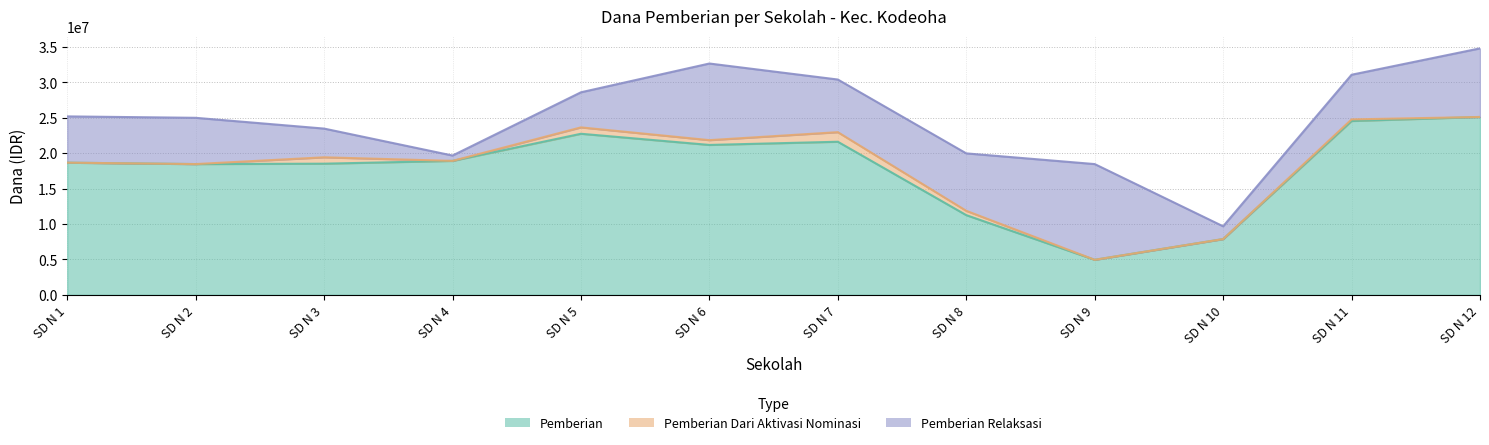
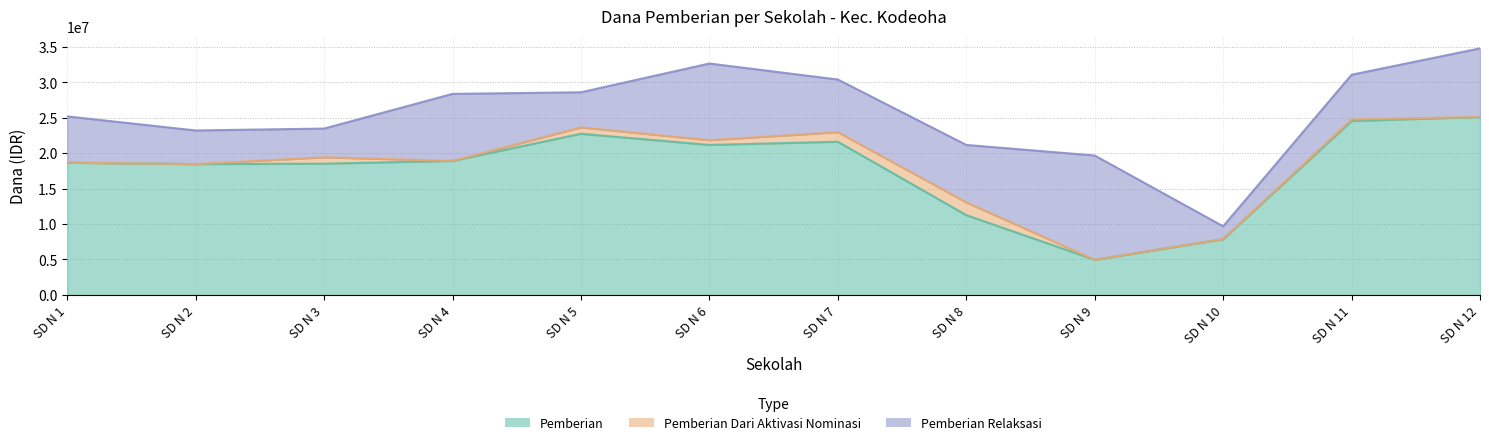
  {
    "Pemberian": {
      "SD N 3": 19000000,
      "SD N 5": 23000000,
      "SD N 6": 21000000,
      "SD N 7": 22000000,
      "SD N 8": 11000000
    },
    "Pemberian Dari Aktivasi Nominasi": {
      "SD N 3": 1000000,
      "SD N 5": 1000000,
      "SD N 6": 1000000,
      "SD N 7": 1000000,
-     "SD N 8": 1000000
+     "SD N 8": 2000000
    },
    "Pemberian Relaksasi": {
      "SD N 1": 7000000,
-     "SD N 2": 7000000,
+     "SD N 2": 5000000,
      "SD N 3": 4000000,
-     "SD N 4": 1000000,
+     "SD N 4": 9000000,
      "SD N 5": 5000000,
      "SD N 6": 11000000,
      "SD N 7": 7000000,
      "SD N 8": 8000000,
-     "SD N 9": 14000000,
+     "SD N 9": 15000000,
      "SD N 10": 2000000,
      "SD N 11": 6000000,
      "SD N 12": 10000000
    }
  }
